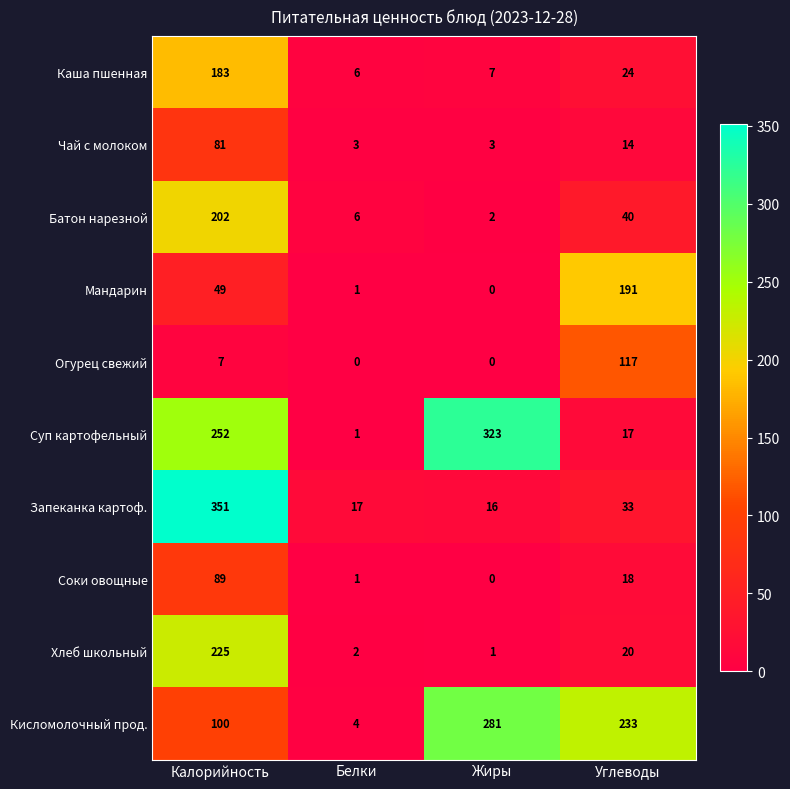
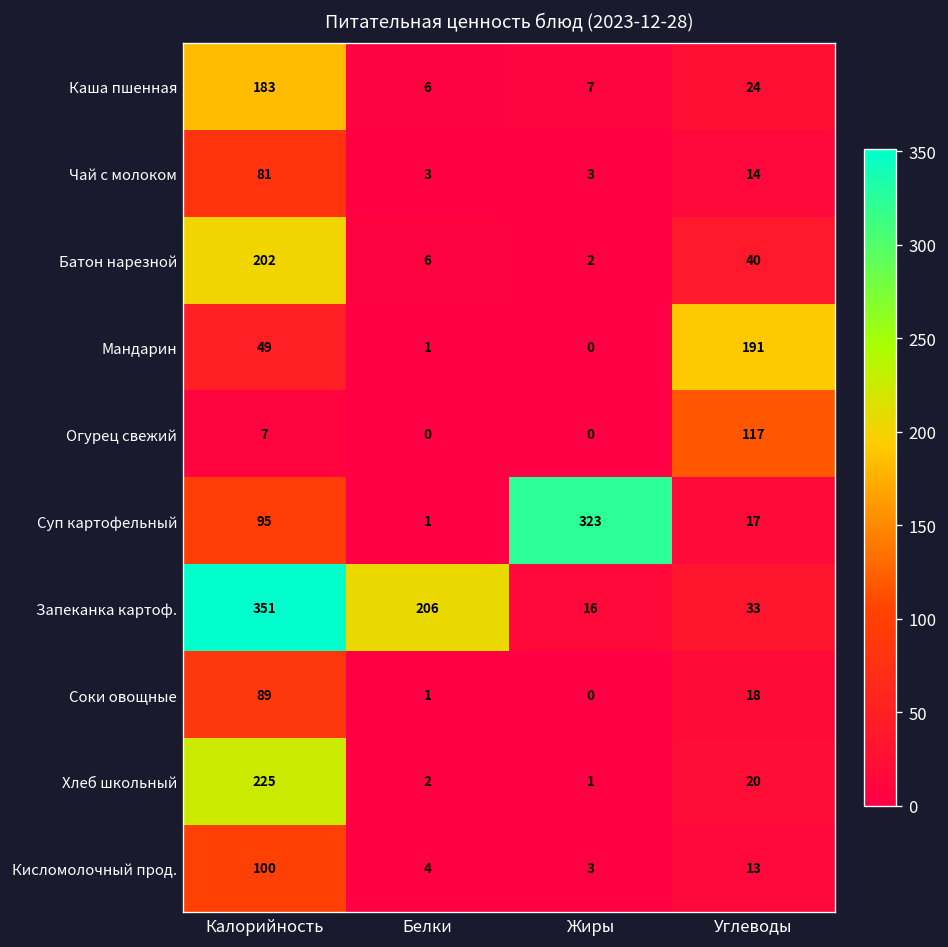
  {
    "Каша пшенная": {
      "Калорийность": 183,
      "Белки": 6,
      "Жиры": 7,
      "Углеводы": 24
    },
    "Чай с молоком": {
      "Калорийность": 81,
      "Белки": 3,
      "Жиры": 3,
      "Углеводы": 14
    },
    "Батон нарезной": {
      "Калорийность": 202,
      "Белки": 6,
      "Жиры": 2,
      "Углеводы": 40
    },
    "Мандарин": {
      "Калорийность": 49,
      "Белки": 1,
      "Жиры": 0,
      "Углеводы": 191
    },
    "Огурец свежий": {
      "Калорийность": 7,
      "Белки": 0,
      "Жиры": 0,
      "Углеводы": 117
    },
    "Суп картофельный": {
-     "Калорийность": 252,
+     "Калорийность": 95,
      "Белки": 1,
      "Жиры": 323,
      "Углеводы": 17
    },
    "Запеканка картоф.": {
      "Калорийность": 351,
-     "Белки": 17,
+     "Белки": 206,
      "Жиры": 16,
      "Углеводы": 33
    },
    "Соки овощные": {
      "Калорийность": 89,
      "Белки": 1,
      "Жиры": 0,
      "Углеводы": 18
    },
    "Хлеб школьный": {
      "Калорийность": 225,
      "Белки": 2,
      "Жиры": 1,
      "Углеводы": 20
    },
    "Кисломолочный прод.": {
      "Калорийность": 100,
      "Белки": 4,
-     "Жиры": 281,
-     "Углеводы": 233
+     "Жиры": 3,
+     "Углеводы": 13
    }
  }
